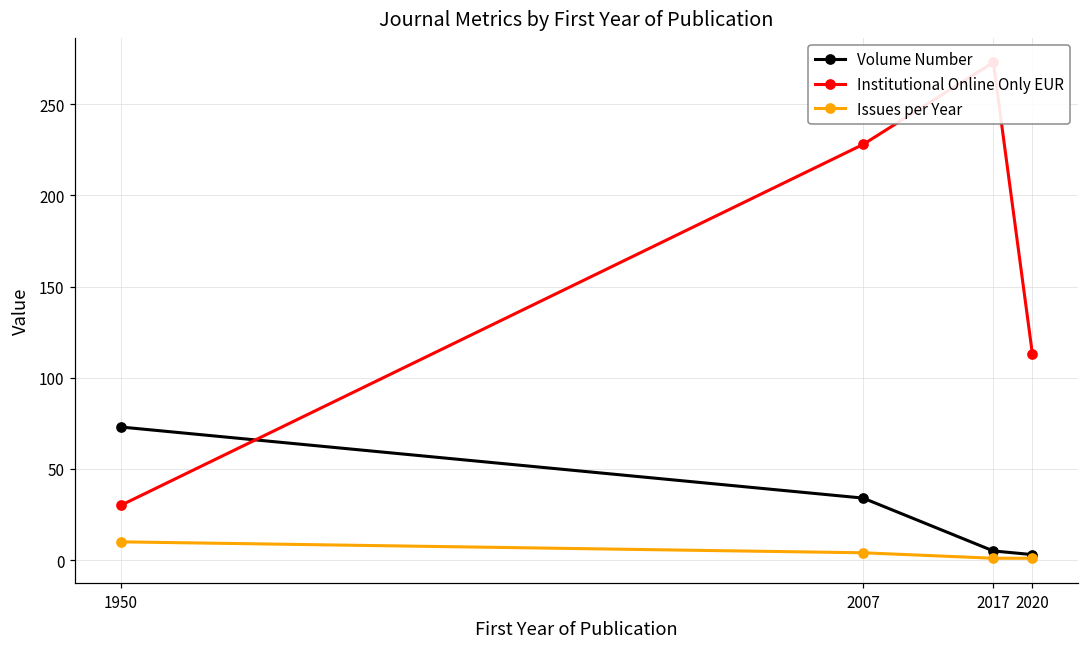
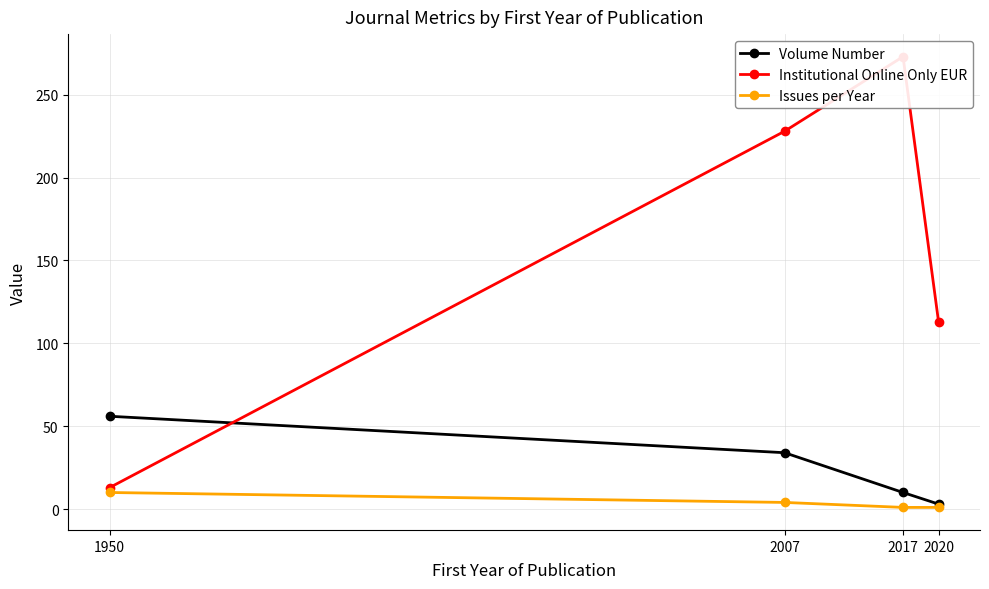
  {
    "Volume Number": {
-     "1950": 73,
+     "1950": 56,
      "2007": 34,
-     "2017": 5,
+     "2017": 10,
      "2020": 3
    },
    "Institutional Online Only EUR": {
-     "1950": 30,
+     "1950": 13,
      "2007": 228,
      "2020": 113
    },
    "Issues per Year": {
      "1950": 10,
      "2007": 4,
      "2017": 1,
      "2020": 1
    }
  }
